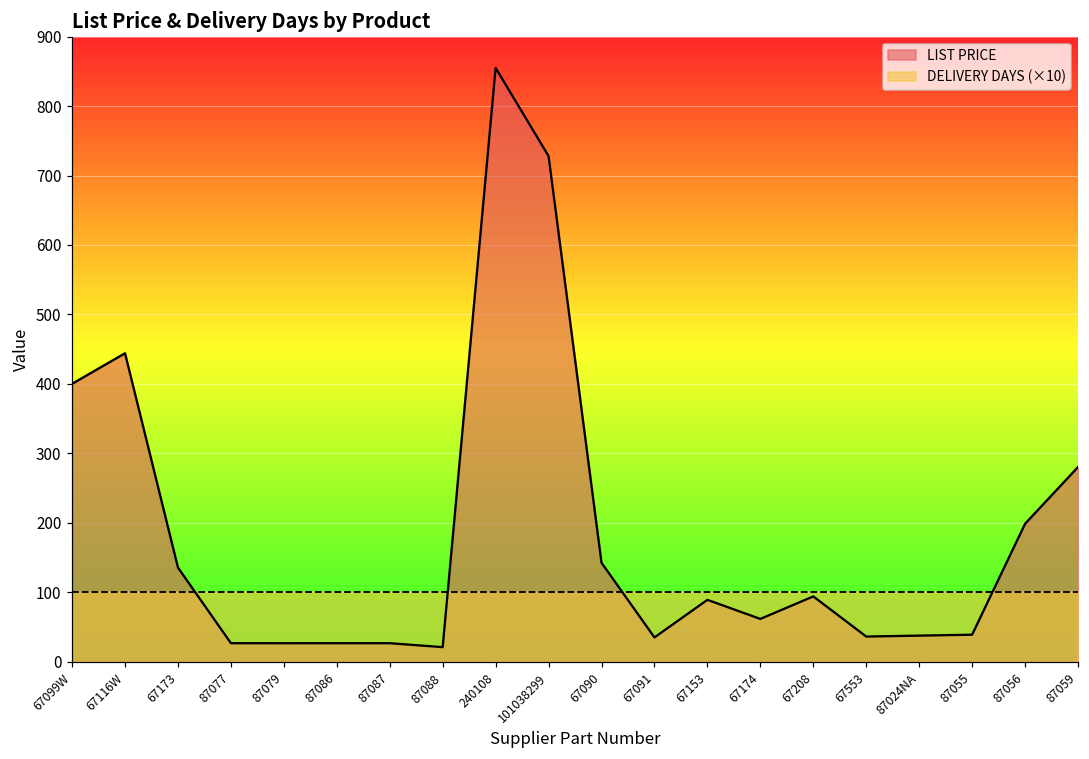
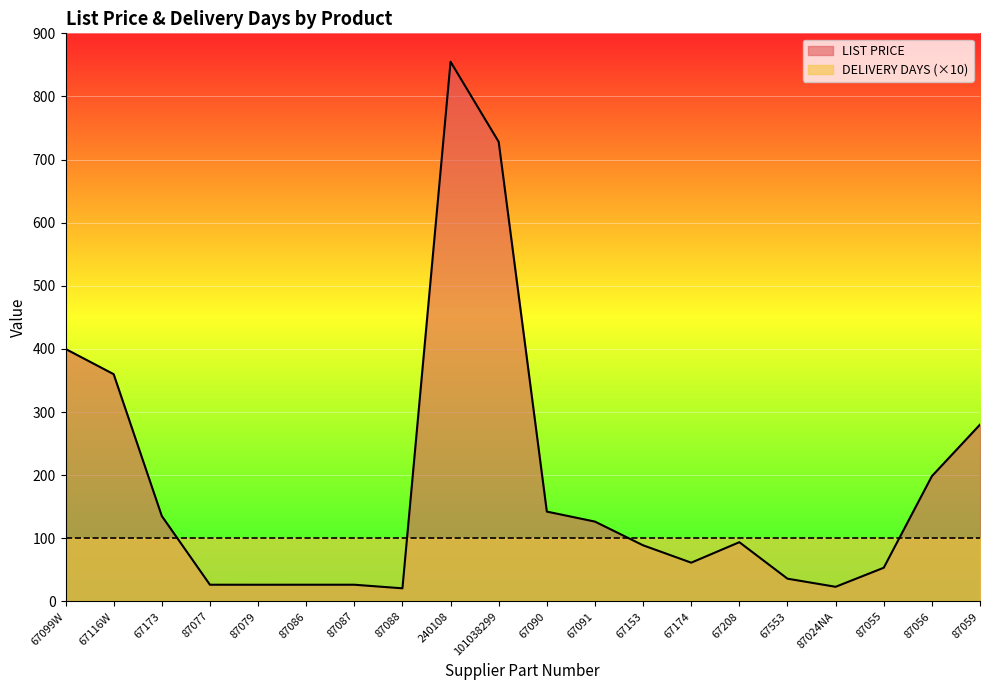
  {
    "LIST PRICE": {
      "67099W": 400,
-     "67116W": 440,
+     "67116W": 360,
      "67173": 140,
      "87077": 30,
      "87079": 30,
      "87086": 30,
      "87087": 30,
      "87088": 20,
      "240108": 860,
      "101038299": 730,
      "67090": 140,
-     "67091": 30,
+     "67091": 130,
      "67153": 90,
      "67174": 60,
      "67208": 90,
      "67553": 40,
-     "87024NA": 40,
-     "87055": 40,
+     "87024NA": 20,
+     "87055": 50,
      "87056": 200,
      "87059": 280
    },
    "DELIVERY DAYS (×10)": {
      "67099W": 100,
      "67116W": 100,
      "67173": 100,
      "87077": 100,
      "87079": 100,
      "87086": 100,
      "87087": 100,
      "87088": 100,
      "240108": 100,
      "101038299": 100,
      "67090": 100,
      "67091": 100,
      "67153": 100,
      "67174": 100,
      "67208": 100,
      "67553": 100,
      "87024NA": 100,
      "87055": 100,
      "87056": 100,
      "87059": 100
    }
  }
